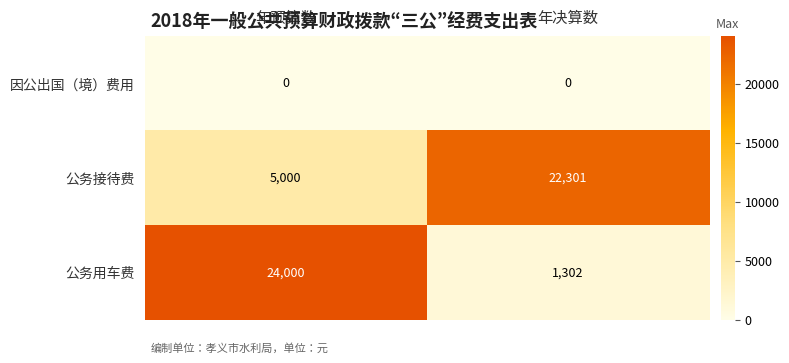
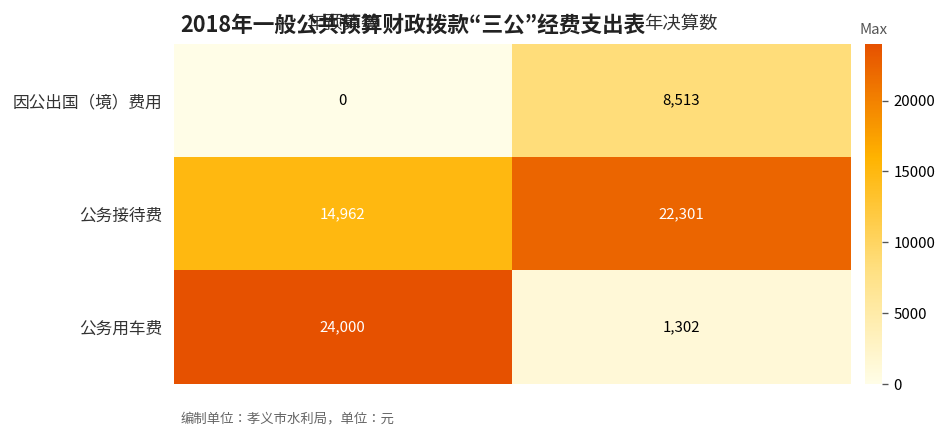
  {
    "因公出国（境）费用": {
      "年预算数": "0",
-     "年决算数": "0"
+     "年决算数": "8,513"
    },
    "公务接待费": {
-     "年预算数": "5,000",
+     "年预算数": "14,962",
      "年决算数": "22,301"
    },
    "公务用车费": {
      "年预算数": "24,000",
      "年决算数": "1,302"
    }
  }
